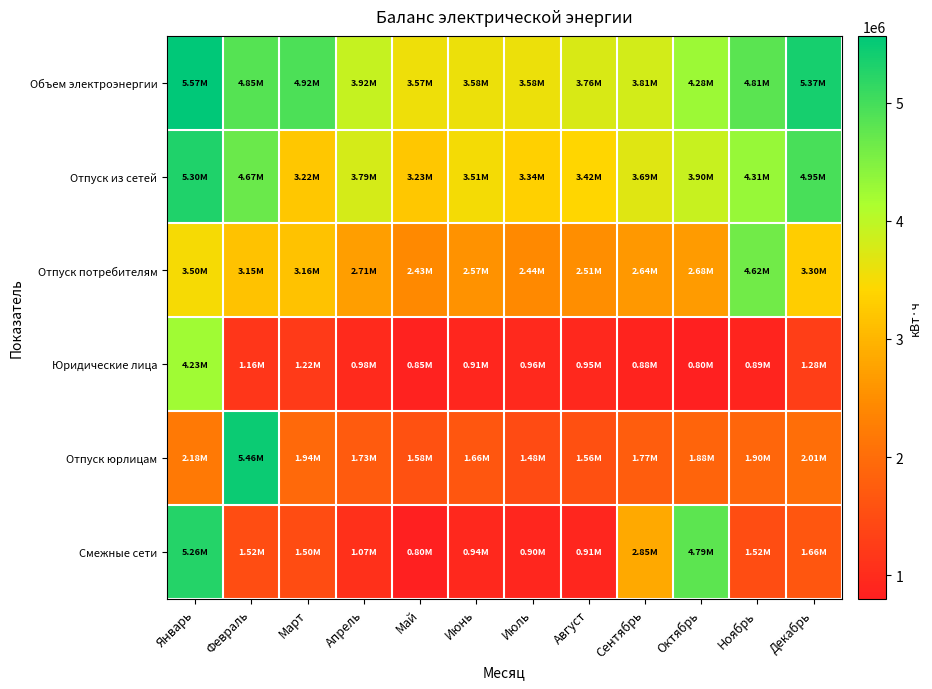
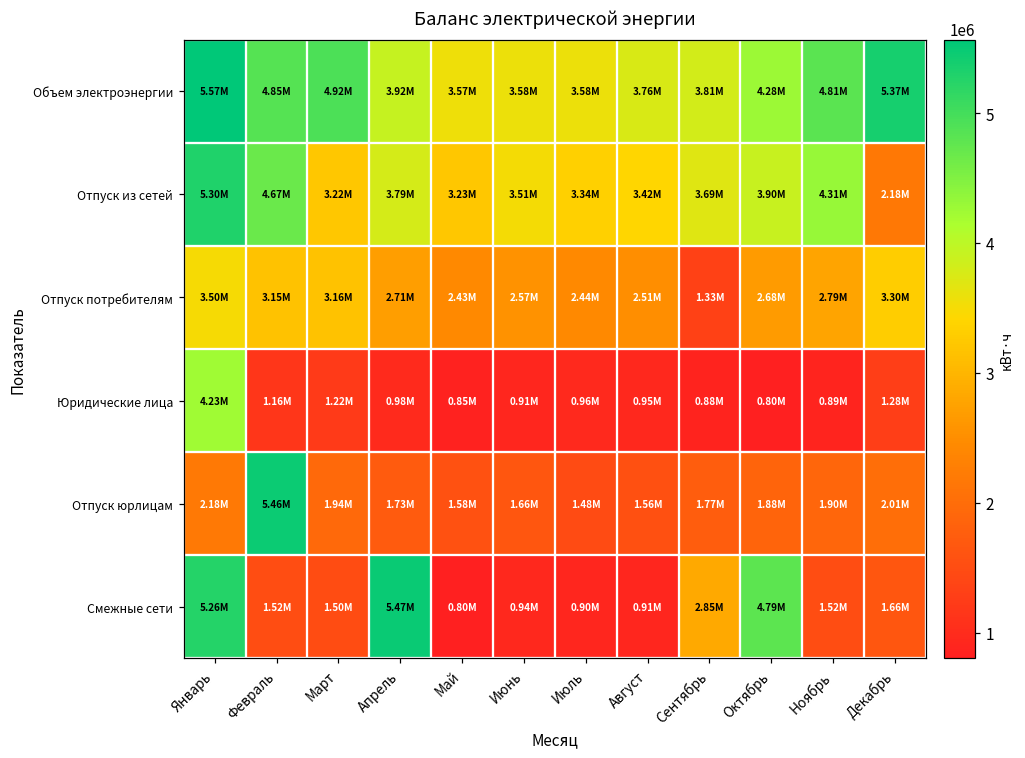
  {
    "Объем электроэнергии": {
      "Январь": "5.57M",
      "Февраль": "4.85M",
      "Март": "4.92M",
      "Апрель": "3.92M",
      "Май": "3.57M",
      "Июнь": "3.58M",
      "Июль": "3.58M",
      "Август": "3.76M",
      "Сентябрь": "3.81M",
      "Октябрь": "4.28M",
      "Ноябрь": "4.81M",
      "Декабрь": "5.37M"
    },
    "Отпуск из сетей": {
      "Январь": "5.30M",
      "Февраль": "4.67M",
      "Март": "3.22M",
      "Апрель": "3.79M",
      "Май": "3.23M",
      "Июнь": "3.51M",
      "Июль": "3.34M",
      "Август": "3.42M",
      "Сентябрь": "3.69M",
      "Октябрь": "3.90M",
      "Ноябрь": "4.31M",
-     "Декабрь": "4.95M"
+     "Декабрь": "2.18M"
    },
    "Отпуск потребителям": {
      "Январь": "3.50M",
      "Февраль": "3.15M",
      "Март": "3.16M",
      "Апрель": "2.71M",
      "Май": "2.43M",
      "Июнь": "2.57M",
      "Июль": "2.44M",
      "Август": "2.51M",
-     "Сентябрь": "2.64M",
+     "Сентябрь": "1.33M",
      "Октябрь": "2.68M",
-     "Ноябрь": "4.62M",
+     "Ноябрь": "2.79M",
      "Декабрь": "3.30M"
    },
    "Юридические лица": {
      "Январь": "4.23M",
      "Февраль": "1.16M",
      "Март": "1.22M",
      "Апрель": "0.98M",
      "Май": "0.85M",
      "Июнь": "0.91M",
      "Июль": "0.96M",
      "Август": "0.95M",
      "Сентябрь": "0.88M",
      "Октябрь": "0.80M",
      "Ноябрь": "0.89M",
      "Декабрь": "1.28M"
    },
    "Отпуск юрлицам": {
      "Январь": "2.18M",
      "Февраль": "5.46M",
      "Март": "1.94M",
      "Апрель": "1.73M",
      "Май": "1.58M",
      "Июнь": "1.66M",
      "Июль": "1.48M",
      "Август": "1.56M",
      "Сентябрь": "1.77M",
      "Октябрь": "1.88M",
      "Ноябрь": "1.90M",
      "Декабрь": "2.01M"
    },
    "Смежные сети": {
      "Январь": "5.26M",
      "Февраль": "1.52M",
      "Март": "1.50M",
-     "Апрель": "1.07M",
+     "Апрель": "5.47M",
      "Май": "0.80M",
      "Июнь": "0.94M",
      "Июль": "0.90M",
      "Август": "0.91M",
      "Сентябрь": "2.85M",
      "Октябрь": "4.79M",
      "Ноябрь": "1.52M",
      "Декабрь": "1.66M"
    }
  }
